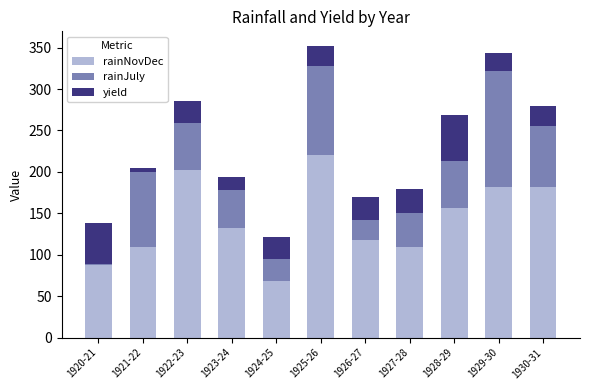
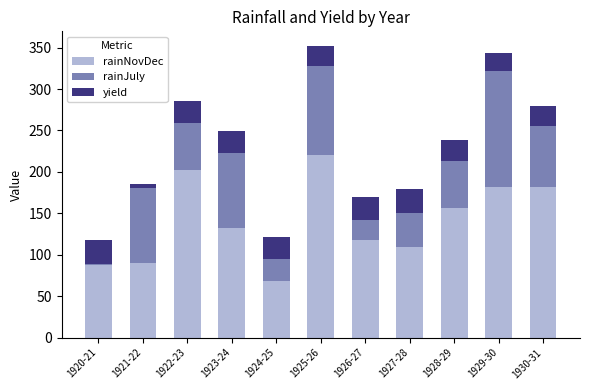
  {
    "rainNovDec": {
      "1920-21": 90,
-     "1921-22": 110,
+     "1921-22": 90,
      "1922-23": 200,
      "1923-24": 130,
      "1924-25": 70,
      "1925-26": 220,
      "1926-27": 120,
      "1927-28": 110,
      "1928-29": 160,
      "1929-30": 180,
      "1930-31": 180
    },
    "rainJuly": {
      "1921-22": 90,
      "1922-23": 60,
-     "1923-24": 50,
+     "1923-24": 90,
      "1924-25": 30,
      "1925-26": 110,
      "1926-27": 20,
      "1927-28": 40,
      "1928-29": 60,
      "1929-30": 140,
      "1930-31": 70
    },
    "yield": {
-     "1920-21": 50,
+     "1920-21": 30,
      "1921-22": 10,
      "1922-23": 30,
-     "1923-24": 20,
+     "1923-24": 30,
      "1924-25": 30,
      "1925-26": 20,
      "1926-27": 30,
      "1927-28": 30,
-     "1928-29": 50,
+     "1928-29": 20,
      "1929-30": 20,
      "1930-31": 20
    }
  }
